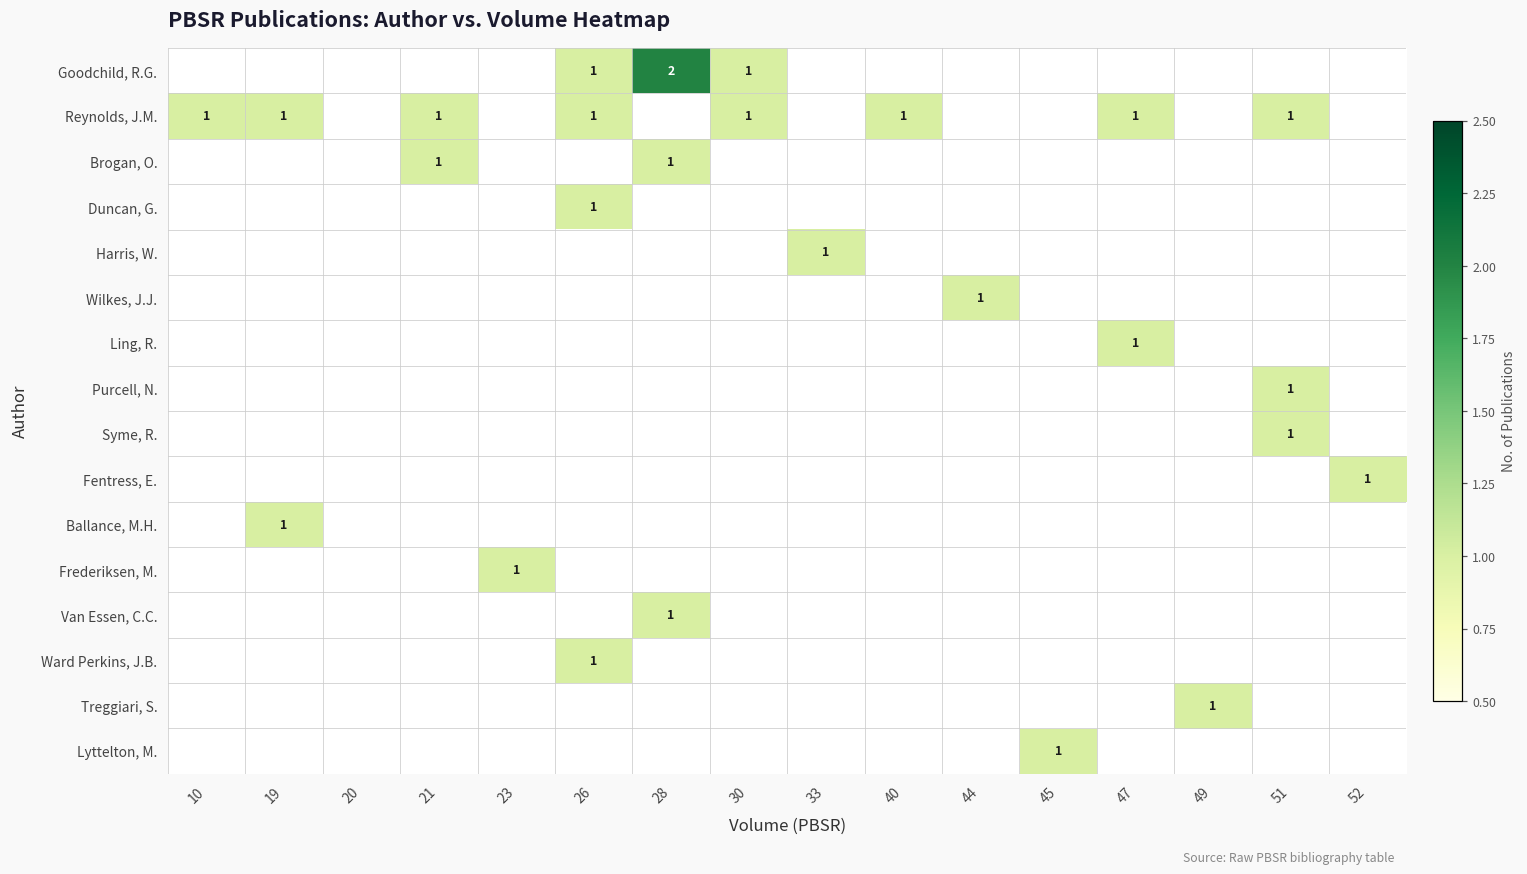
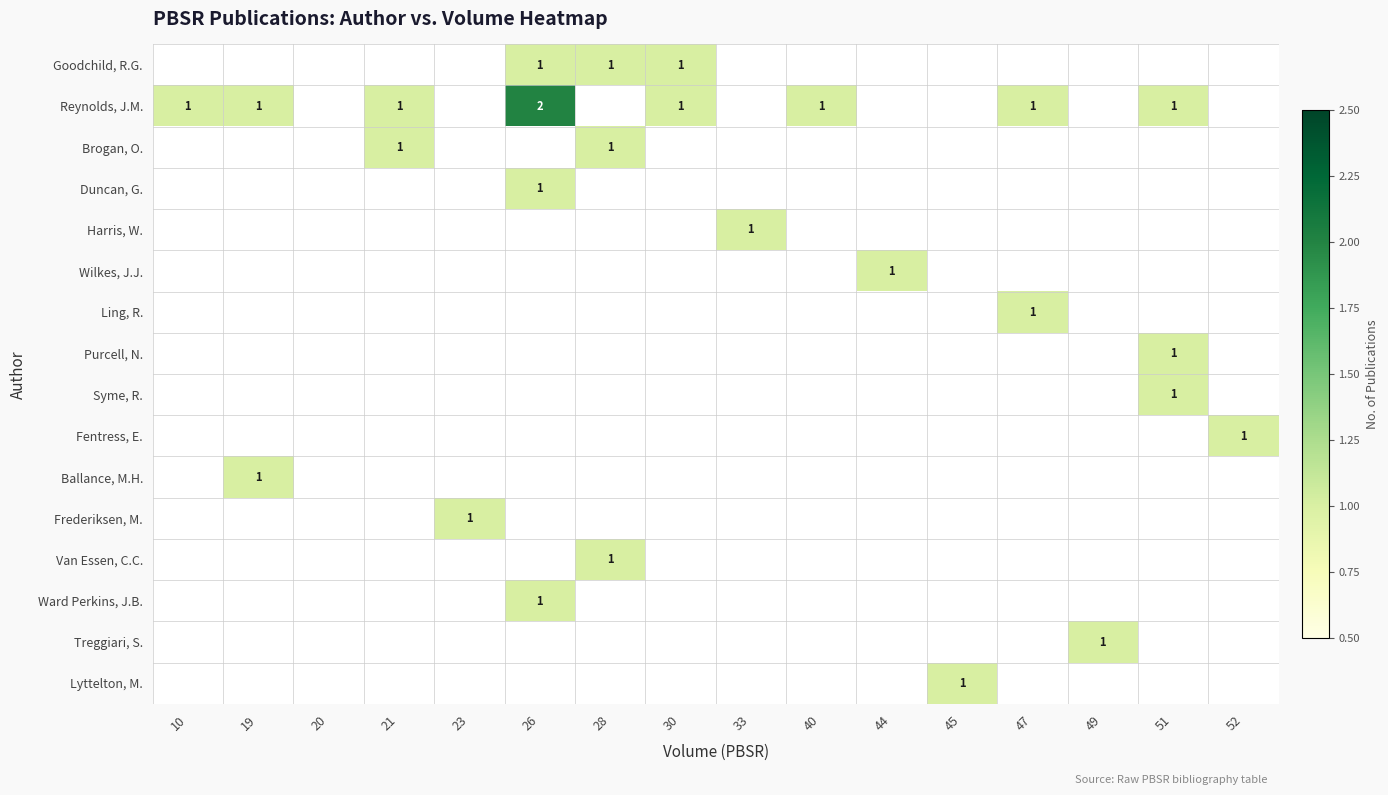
  {
    "Goodchild, R.G.": {
      "26": 1,
-     "28": 2,
+     "28": 1,
      "30": 1
    },
    "Reynolds, J.M.": {
      "10": 1,
      "19": 1,
      "21": 1,
-     "26": 1,
+     "26": 2,
      "30": 1,
      "40": 1,
      "47": 1,
      "51": 1
    },
    "Brogan, O.": {
      "21": 1,
      "28": 1
    },
    "Duncan, G.": {
      "26": 1
    },
    "Harris, W.": {
      "33": 1
    },
    "Wilkes, J.J.": {
      "44": 1
    },
    "Ling, R.": {
      "47": 1
    },
    "Purcell, N.": {
      "51": 1
    },
    "Syme, R.": {
      "51": 1
    },
    "Fentress, E.": {
      "52": 1
    },
    "Ballance, M.H.": {
      "19": 1
    },
    "Frederiksen, M.": {
      "23": 1
    },
    "Van Essen, C.C.": {
      "28": 1
    },
    "Ward Perkins, J.B.": {
      "26": 1
    },
    "Treggiari, S.": {
      "49": 1
    },
    "Lyttelton, M.": {
      "45": 1
    }
  }
